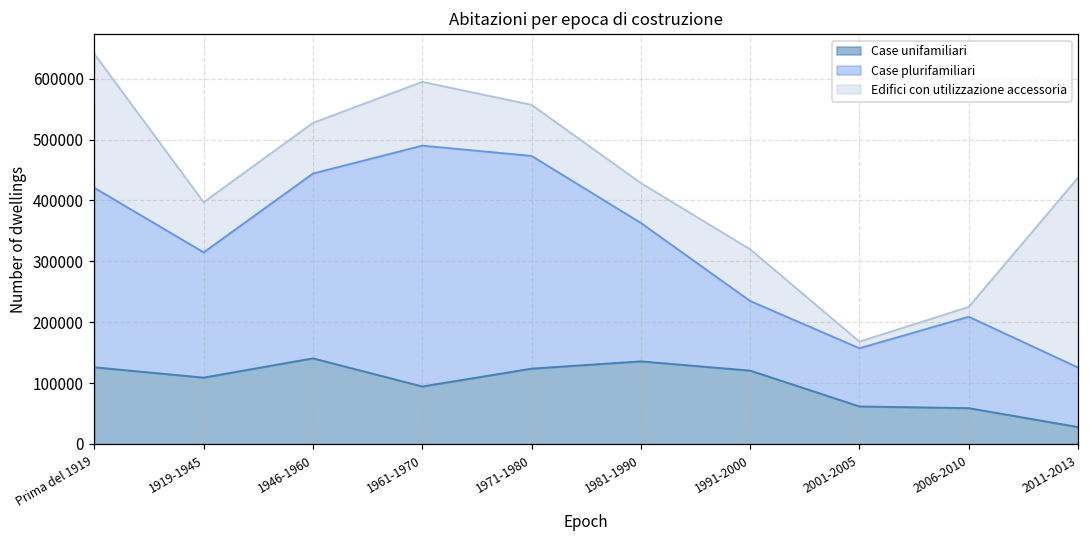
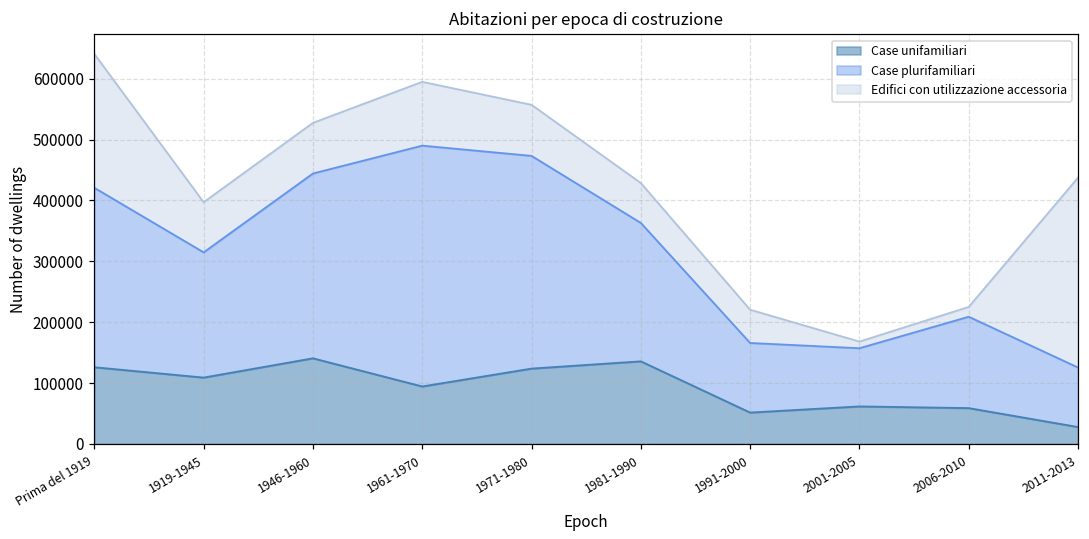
  {
    "Case unifamiliari": {
      "Prima del 1919": 130000,
      "1919-1945": 110000,
      "1946-1960": 140000,
      "1961-1970": 90000,
      "1971-1980": 120000,
      "1981-1990": 140000,
-     "1991-2000": 120000,
+     "1991-2000": 50000,
      "2001-2005": 60000,
      "2006-2010": 60000,
      "2011-2013": 30000
    },
    "Case plurifamiliari": {
      "Prima del 1919": 290000,
      "1919-1945": 210000,
      "1946-1960": 300000,
      "1961-1970": 400000,
      "1971-1980": 350000,
      "1981-1990": 230000,
      "1991-2000": 110000,
      "2001-2005": 100000,
      "2006-2010": 150000,
      "2011-2013": 100000
    },
    "Edifici con utilizzazione accessoria": {
      "Prima del 1919": 220000,
      "1919-1945": 80000,
      "1946-1960": 80000,
      "1961-1970": 100000,
      "1971-1980": 80000,
      "1981-1990": 70000,
-     "1991-2000": 80000,
+     "1991-2000": 50000,
      "2001-2005": 10000,
      "2006-2010": 20000,
      "2011-2013": 310000
    }
  }
